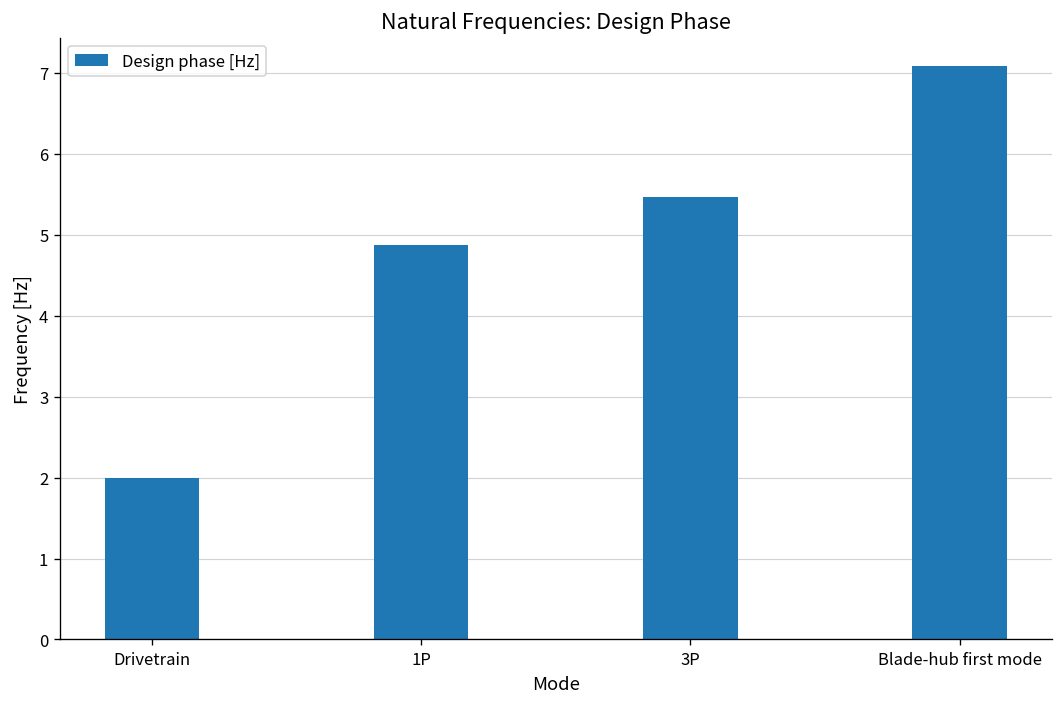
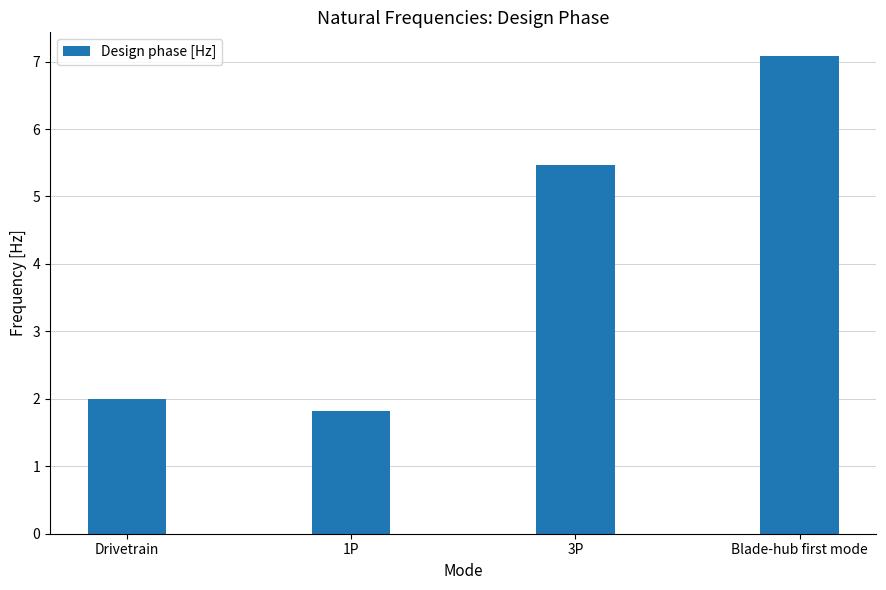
  {
    "Drivetrain": 2.0,
-   "1P": 4.9,
+   "1P": 1.8,
    "3P": 5.5,
    "Blade-hub first mode": 7.1
  }
